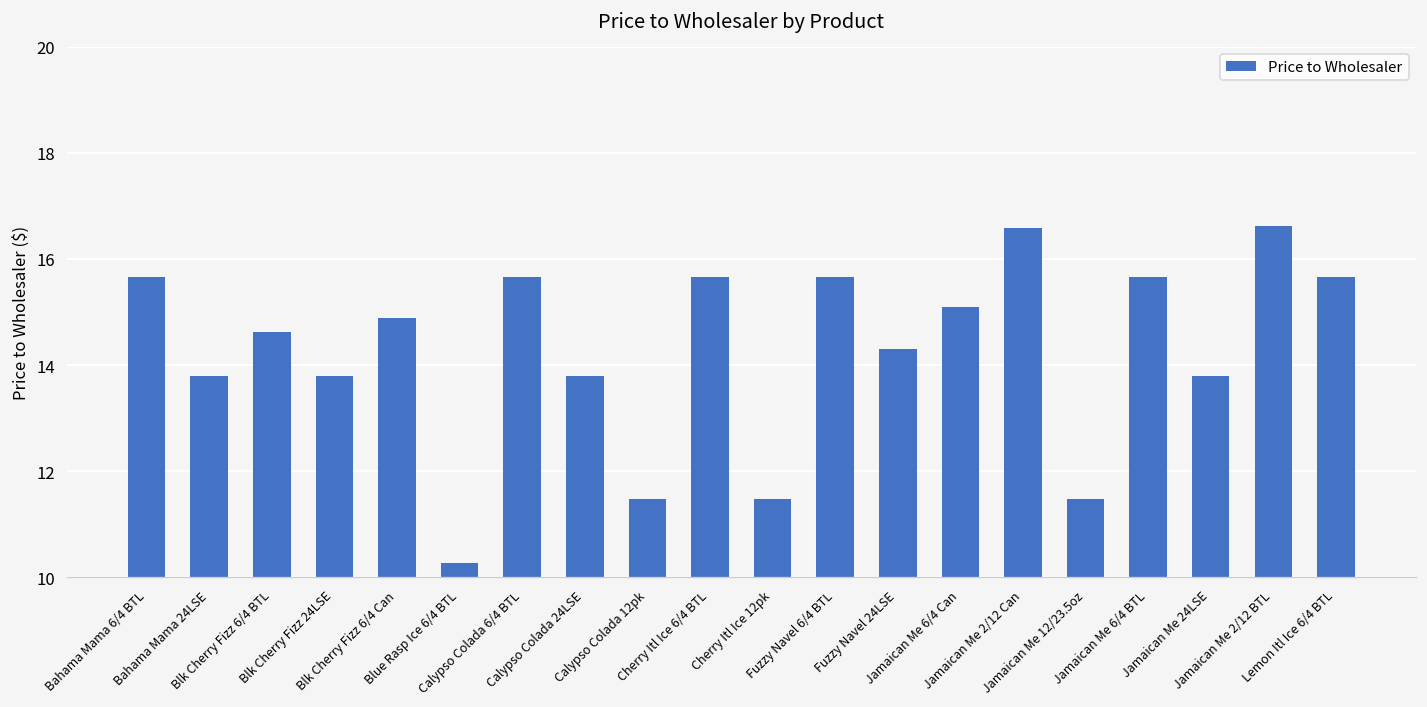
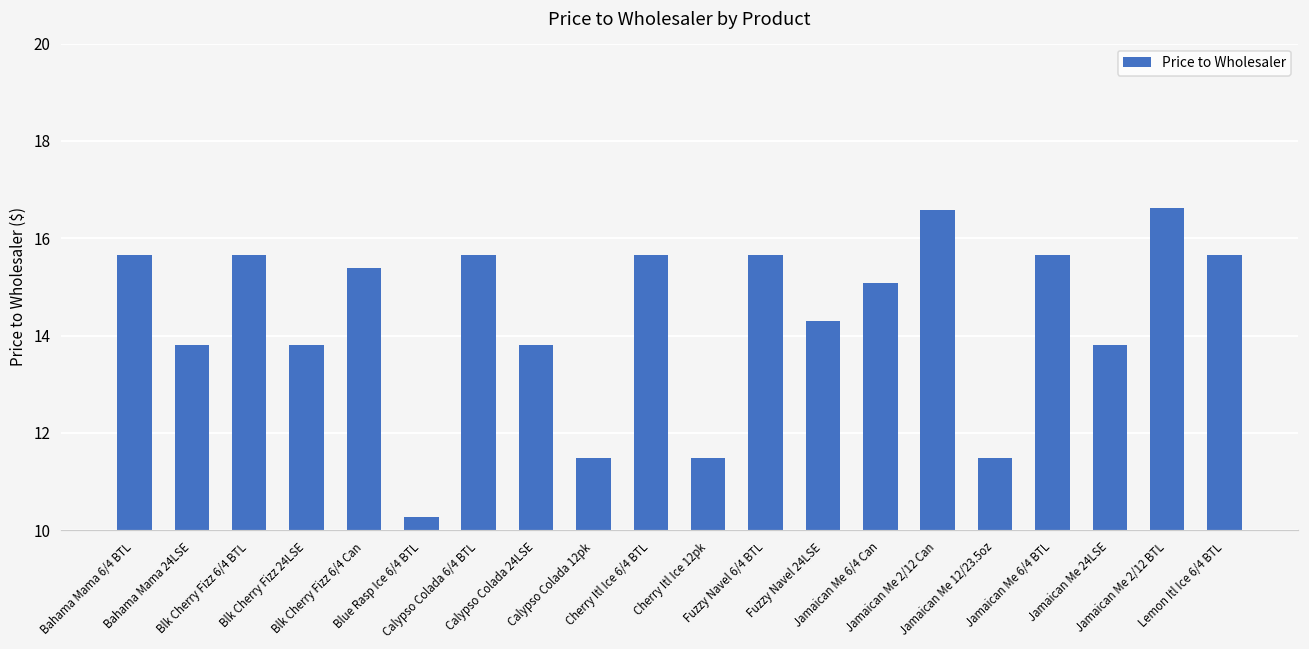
  {
    "Bahama Mama 6/4 BTL": 15.7,
    "Bahama Mama 24LSE": 13.8,
-   "Blk Cherry Fizz 6/4 BTL": 14.6,
+   "Blk Cherry Fizz 6/4 BTL": 15.7,
    "Blk Cherry Fizz 24LSE": 13.8,
-   "Blk Cherry Fizz 6/4 Can": 14.9,
+   "Blk Cherry Fizz 6/4 Can": 15.4,
    "Blue Rasp Ice 6/4 BTL": 10.3,
    "Calypso Colada 6/4 BTL": 15.7,
    "Calypso Colada 24LSE": 13.8,
    "Calypso Colada 12pk": 11.5,
    "Cherry Itl Ice 6/4 BTL": 15.7,
    "Cherry Itl Ice 12pk": 11.5,
    "Fuzzy Navel 6/4 BTL": 15.7,
    "Fuzzy Navel 24LSE": 14.3,
    "Jamaican Me 6/4 Can": 15.1,
    "Jamaican Me 2/12 Can": 16.6,
    "Jamaican Me 12/23.5oz": 11.5,
    "Jamaican Me 6/4 BTL": 15.7,
    "Jamaican Me 24LSE": 13.8,
    "Jamaican Me 2/12 BTL": 16.6,
    "Lemon Itl Ice 6/4 BTL": 15.7
  }
